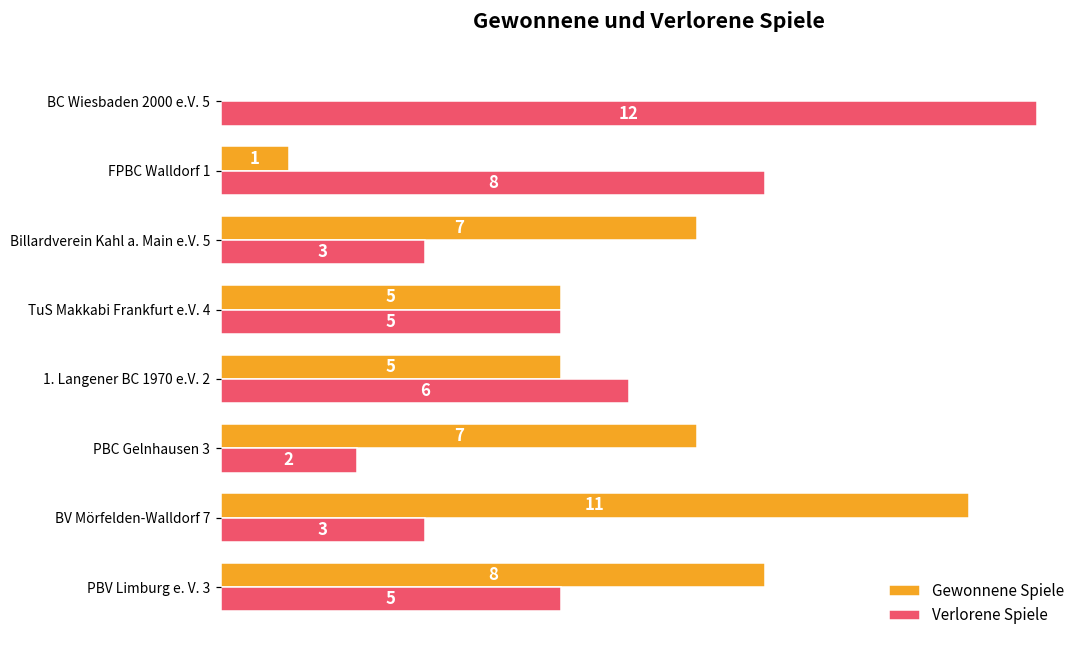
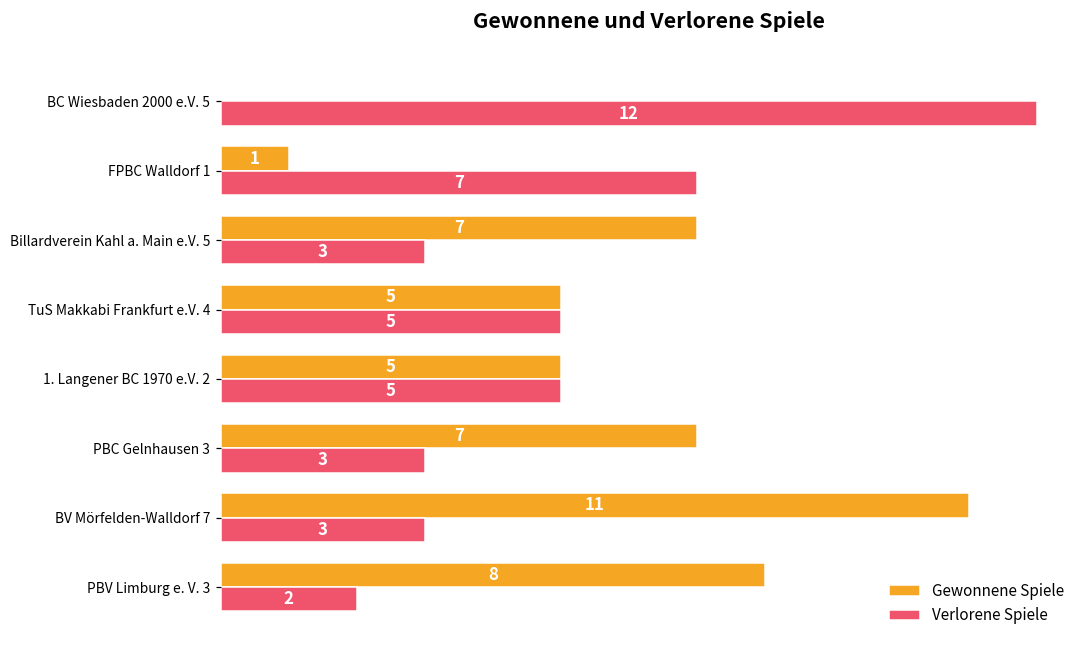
  {
    "Gewonnene Spiele": {
      "FPBC Walldorf 1": 1,
      "Billardverein Kahl a. Main e.V. 5": 7,
      "TuS Makkabi Frankfurt e.V. 4": 5,
      "1. Langener BC 1970 e.V. 2": 5,
      "PBC Gelnhausen 3": 7,
      "BV Mörfelden-Walldorf 7": 11,
      "PBV Limburg e. V. 3": 8
    },
    "Verlorene Spiele": {
      "BC Wiesbaden 2000 e.V. 5": 12,
-     "FPBC Walldorf 1": 8,
+     "FPBC Walldorf 1": 7,
      "Billardverein Kahl a. Main e.V. 5": 3,
      "TuS Makkabi Frankfurt e.V. 4": 5,
-     "1. Langener BC 1970 e.V. 2": 6,
-     "PBC Gelnhausen 3": 2,
+     "1. Langener BC 1970 e.V. 2": 5,
+     "PBC Gelnhausen 3": 3,
      "BV Mörfelden-Walldorf 7": 3,
-     "PBV Limburg e. V. 3": 5
+     "PBV Limburg e. V. 3": 2
    }
  }
